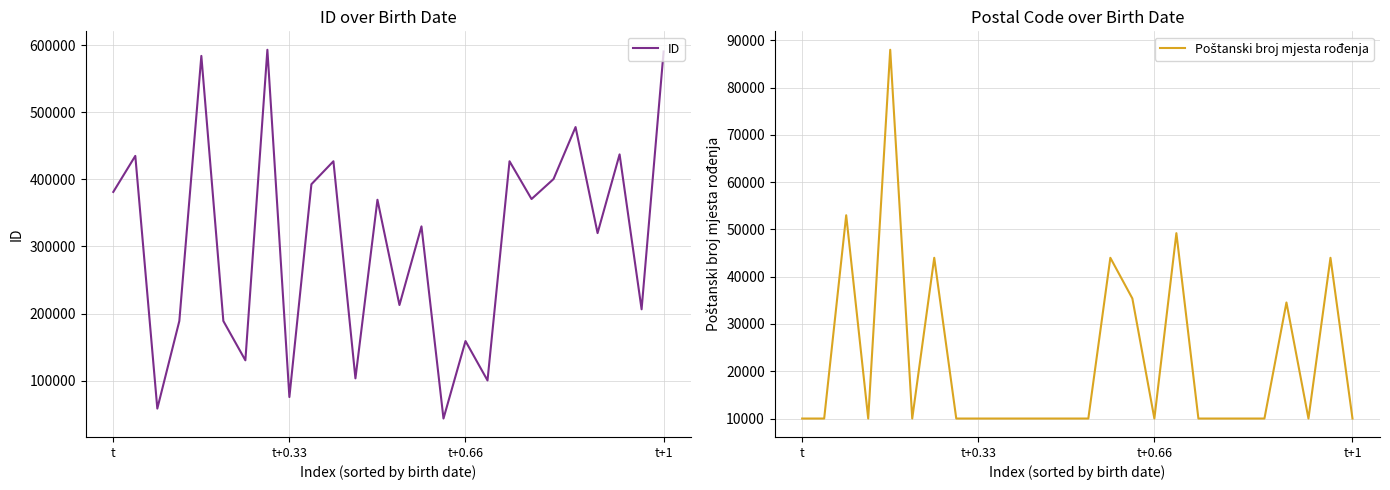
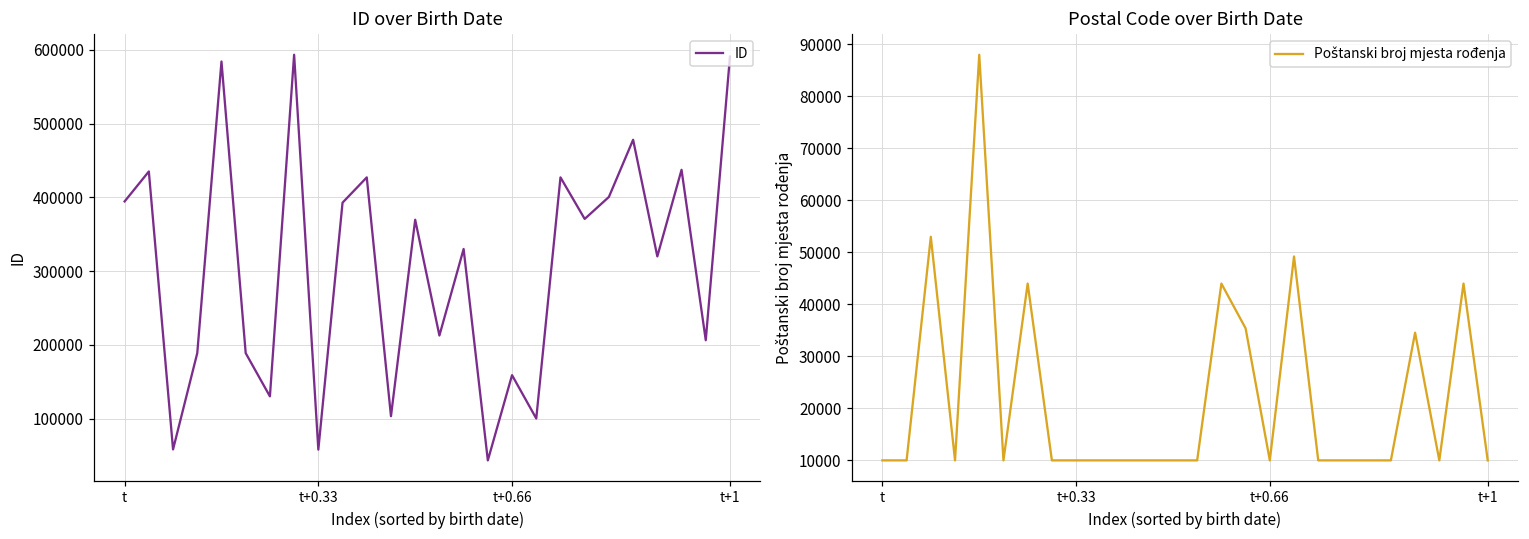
  {
    "ID over Birth Date": {
-     "t": 380000,
-     "t+0.33": 80000,
+     "t": 390000,
+     "t+0.33": 60000,
      "t+0.66": 160000
    },
    "Postal Code over Birth Date": {
      "t": 10000,
      "t+0.33": 10000,
      "t+0.66": 10000,
      "t+1": 10000
    }
  }
